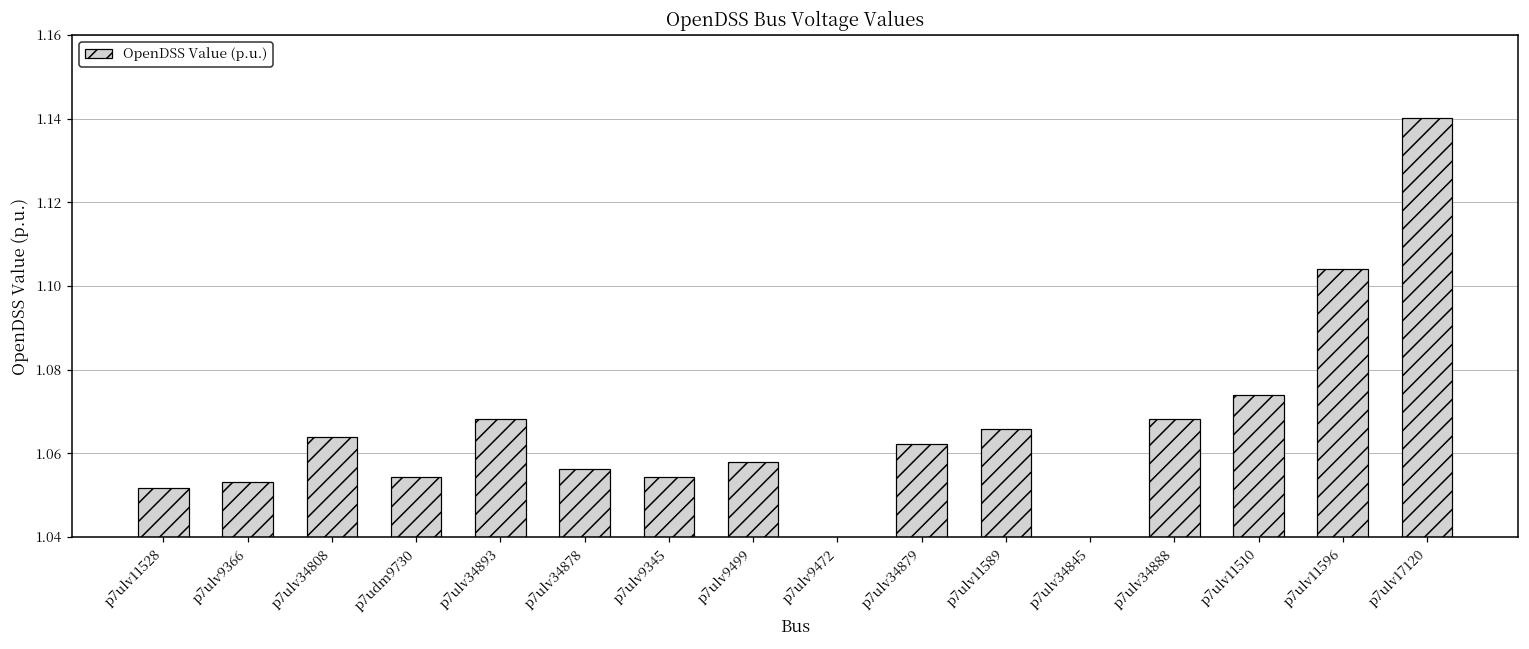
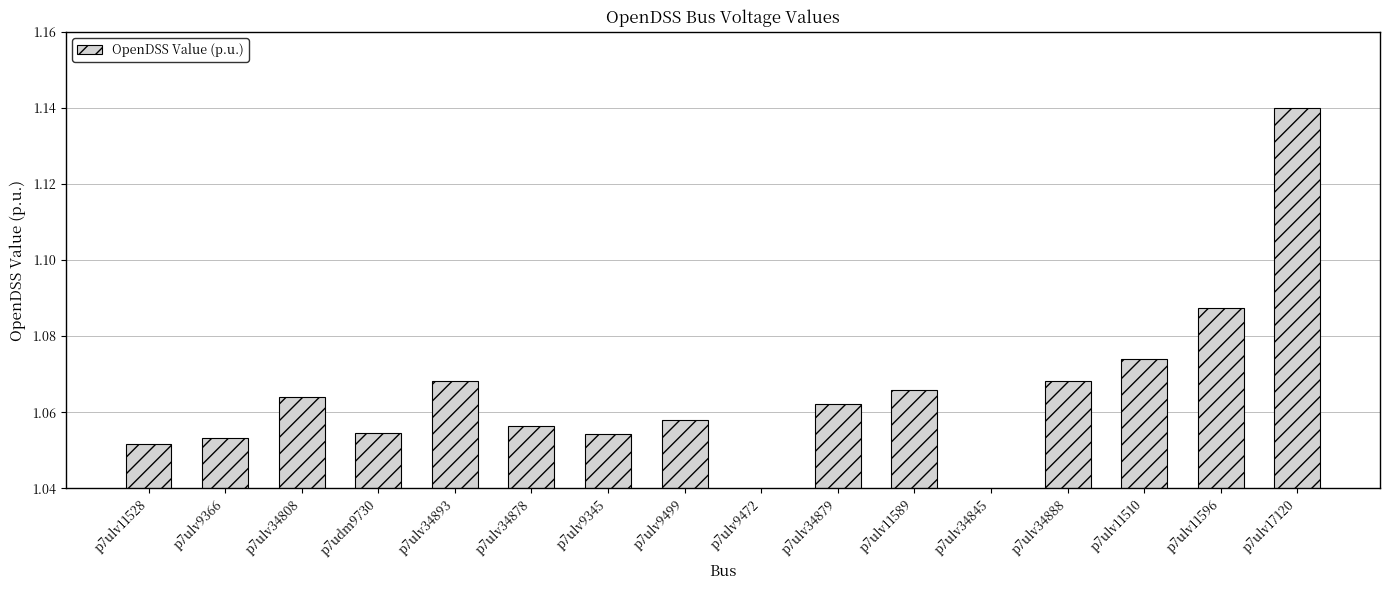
  {
    "p7ulv11528": 1.052,
    "p7ulv9366": 1.053,
    "p7ulv34808": 1.064,
    "p7udm9730": 1.054,
    "p7ulv34893": 1.068,
    "p7ulv34878": 1.056,
    "p7ulv9345": 1.054,
    "p7ulv9499": 1.058,
    "p7ulv34879": 1.062,
    "p7ulv11589": 1.066,
    "p7ulv34888": 1.068,
    "p7ulv11510": 1.074,
-   "p7ulv11596": 1.104,
+   "p7ulv11596": 1.087,
    "p7ulv17120": 1.140
  }
